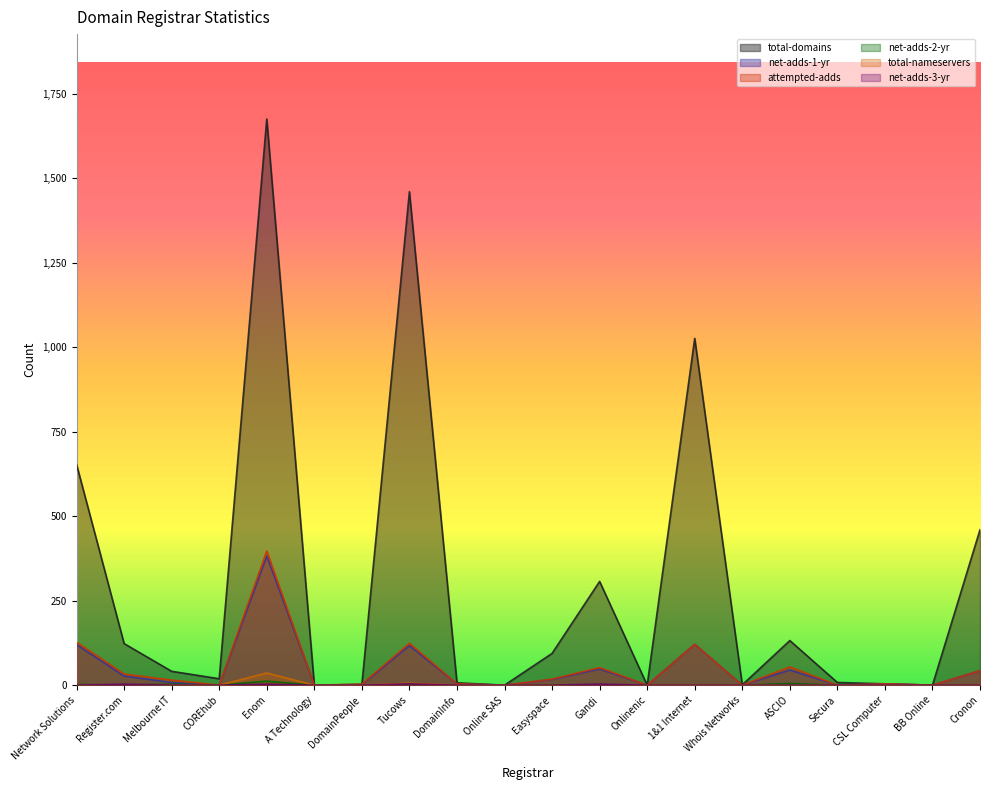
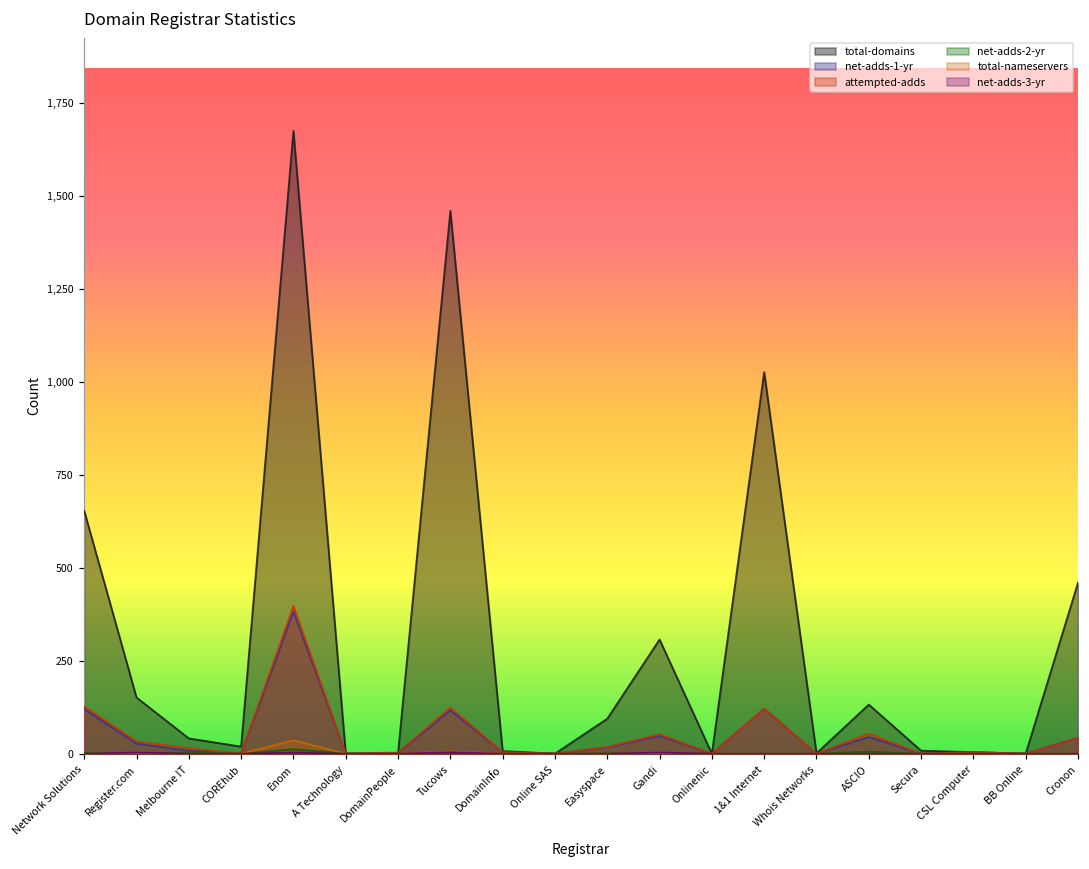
  {
    "total-domains": {
      "Network Solutions": "650",
-     "Register.com": "120",
+     "Register.com": "150",
      "Melbourne IT": "40",
      "COREhub": "20",
      "Enom": "1,680",
      "Tucows": "1,460",
      "Easyspace": "90",
      "Gandi": "310",
      "1&1 Internet": "1,030",
      "ASCIO": "130",
      "Secura": "10",
      "Cronon": "460"
    },
    "net-adds-2-yr": {
      "Enom": "10"
    }
  }
